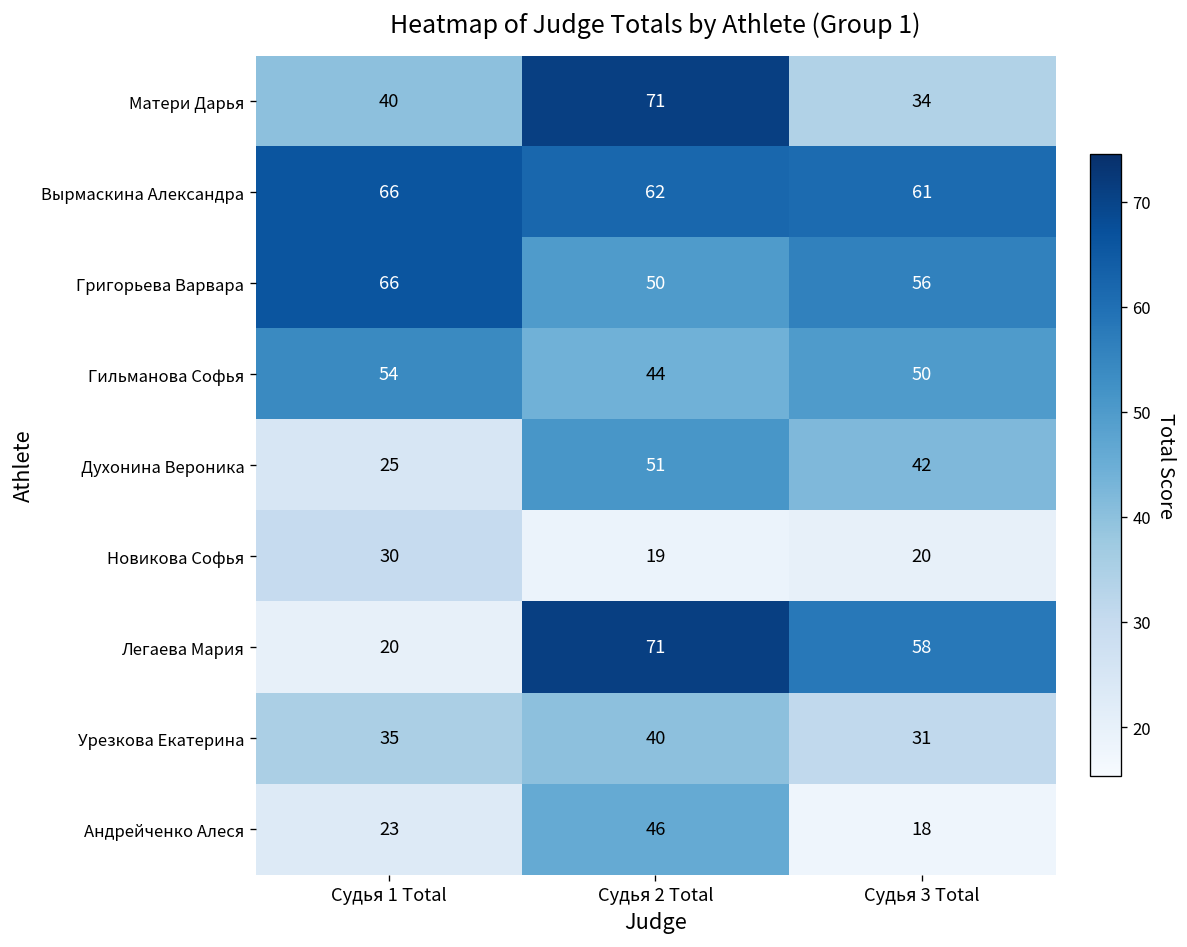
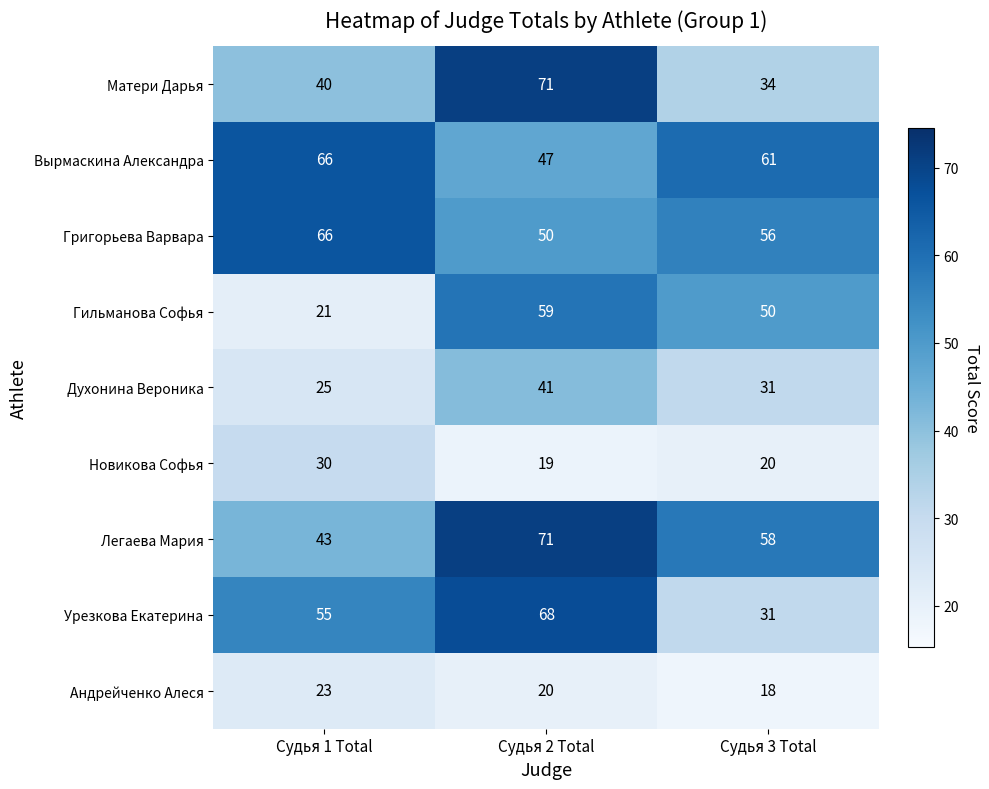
  {
    "Матери Дарья": {
      "Судья 1 Total": 40,
      "Судья 2 Total": 71,
      "Судья 3 Total": 34
    },
    "Вырмаскина Александра": {
      "Судья 1 Total": 66,
-     "Судья 2 Total": 62,
+     "Судья 2 Total": 47,
      "Судья 3 Total": 61
    },
    "Григорьева Варвара": {
      "Судья 1 Total": 66,
      "Судья 2 Total": 50,
      "Судья 3 Total": 56
    },
    "Гильманова Софья": {
-     "Судья 1 Total": 54,
-     "Судья 2 Total": 44,
+     "Судья 1 Total": 21,
+     "Судья 2 Total": 59,
      "Судья 3 Total": 50
    },
    "Духонина Вероника": {
      "Судья 1 Total": 25,
-     "Судья 2 Total": 51,
-     "Судья 3 Total": 42
+     "Судья 2 Total": 41,
+     "Судья 3 Total": 31
    },
    "Новикова Софья": {
      "Судья 1 Total": 30,
      "Судья 2 Total": 19,
      "Судья 3 Total": 20
    },
    "Легаева Мария": {
-     "Судья 1 Total": 20,
+     "Судья 1 Total": 43,
      "Судья 2 Total": 71,
      "Судья 3 Total": 58
    },
    "Урезкова Екатерина": {
-     "Судья 1 Total": 35,
-     "Судья 2 Total": 40,
+     "Судья 1 Total": 55,
+     "Судья 2 Total": 68,
      "Судья 3 Total": 31
    },
    "Андрейченко Алеся": {
      "Судья 1 Total": 23,
-     "Судья 2 Total": 46,
+     "Судья 2 Total": 20,
      "Судья 3 Total": 18
    }
  }
